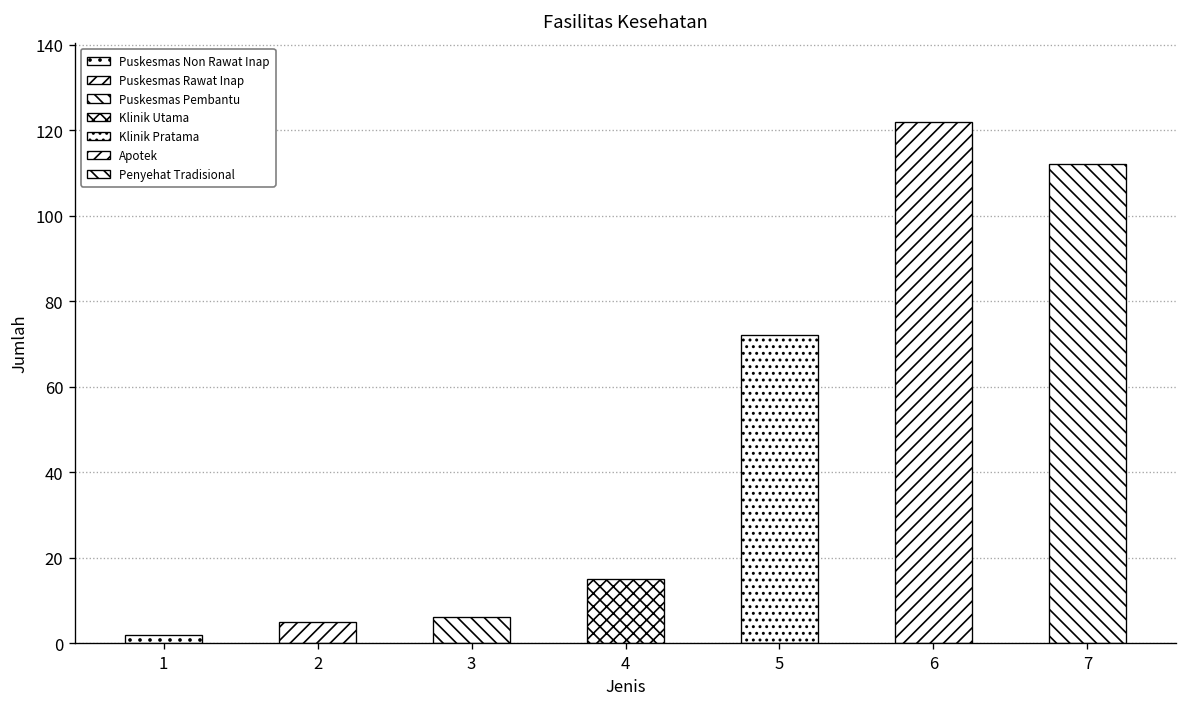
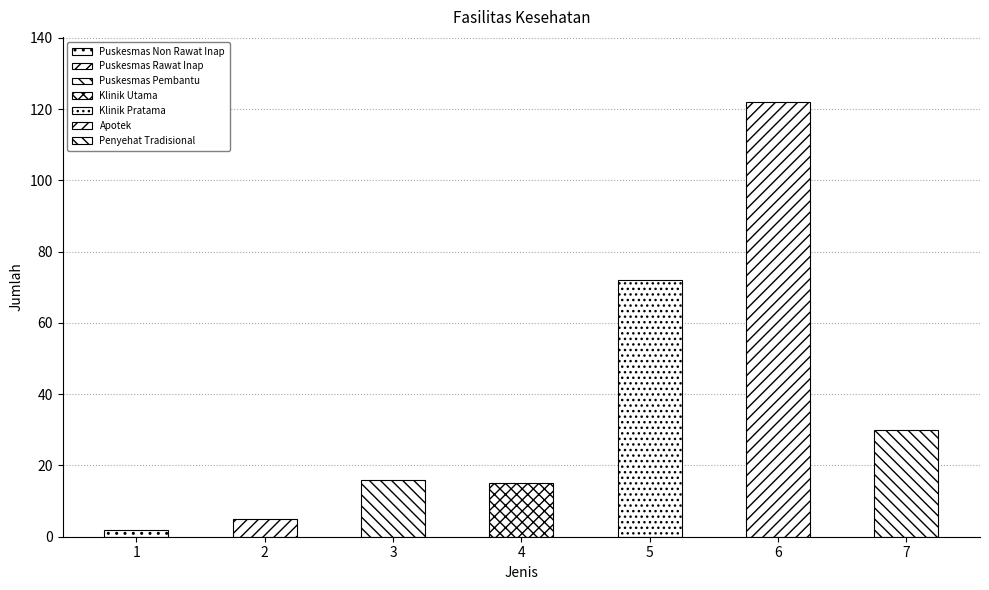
  {
    "1": 2,
    "2": 5,
-   "3": 6,
+   "3": 16,
    "4": 15,
    "5": 72,
    "6": 122,
-   "7": 112
+   "7": 30
  }
